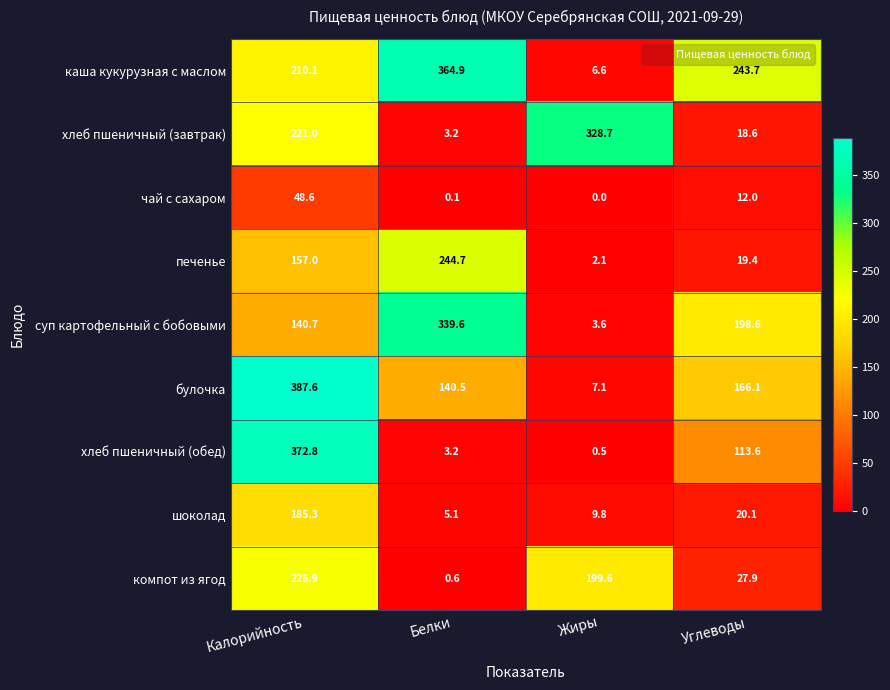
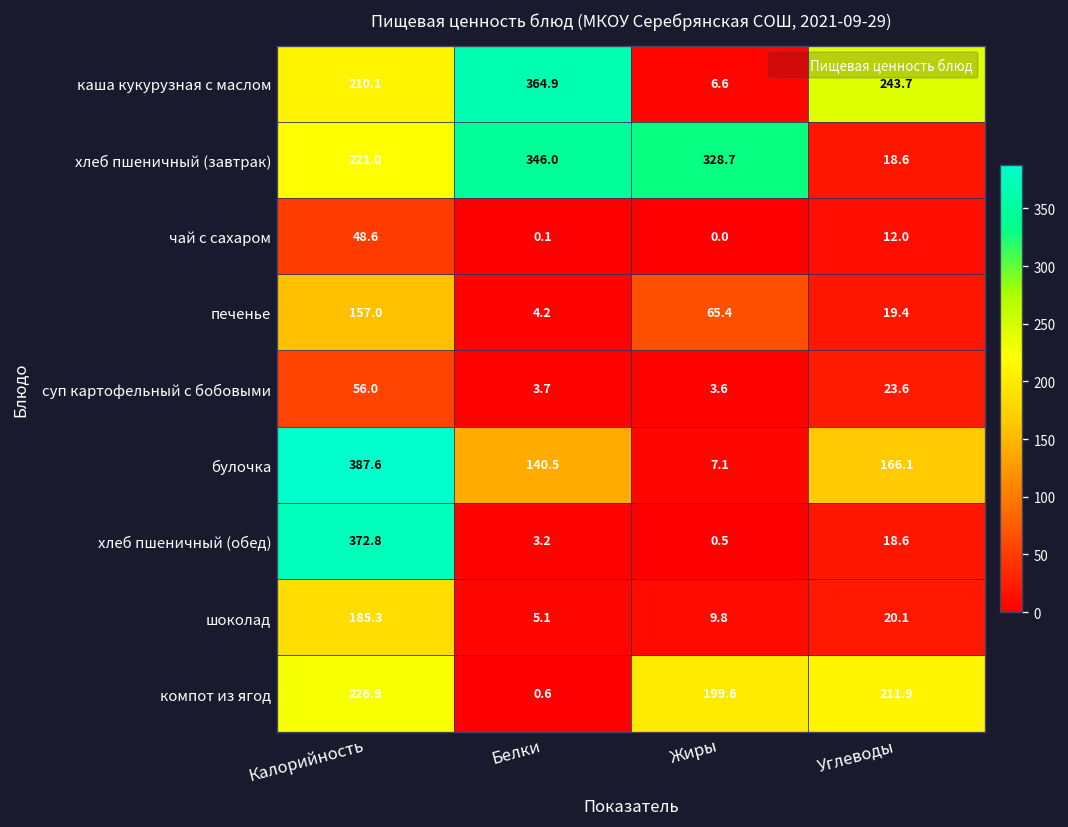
  {
    "каша кукурузная с маслом": {
      "Калорийность": 210.1,
      "Белки": 364.9,
      "Жиры": 6.6,
      "Углеводы": 243.7
    },
    "хлеб пшеничный (завтрак)": {
      "Калорийность": 221.0,
-     "Белки": 3.2,
+     "Белки": 346.0,
      "Жиры": 328.7,
      "Углеводы": 18.6
    },
    "чай с сахаром": {
      "Калорийность": 48.6,
      "Белки": 0.1,
      "Жиры": 0.0,
      "Углеводы": 12.0
    },
    "печенье": {
      "Калорийность": 157.0,
-     "Белки": 244.7,
-     "Жиры": 2.1,
+     "Белки": 4.2,
+     "Жиры": 65.4,
      "Углеводы": 19.4
    },
    "суп картофельный с бобовыми": {
-     "Калорийность": 140.7,
-     "Белки": 339.6,
+     "Калорийность": 56.0,
+     "Белки": 3.7,
      "Жиры": 3.6,
-     "Углеводы": 198.6
+     "Углеводы": 23.6
    },
    "булочка": {
      "Калорийность": 387.6,
      "Белки": 140.5,
      "Жиры": 7.1,
      "Углеводы": 166.1
    },
    "хлеб пшеничный (обед)": {
      "Калорийность": 372.8,
      "Белки": 3.2,
      "Жиры": 0.5,
-     "Углеводы": 113.6
+     "Углеводы": 18.6
    },
    "шоколад": {
      "Калорийность": 185.3,
      "Белки": 5.1,
      "Жиры": 9.8,
      "Углеводы": 20.1
    },
    "компот из ягод": {
      "Калорийность": 226.9,
      "Белки": 0.6,
      "Жиры": 199.6,
-     "Углеводы": 27.9
+     "Углеводы": 211.9
    }
  }
